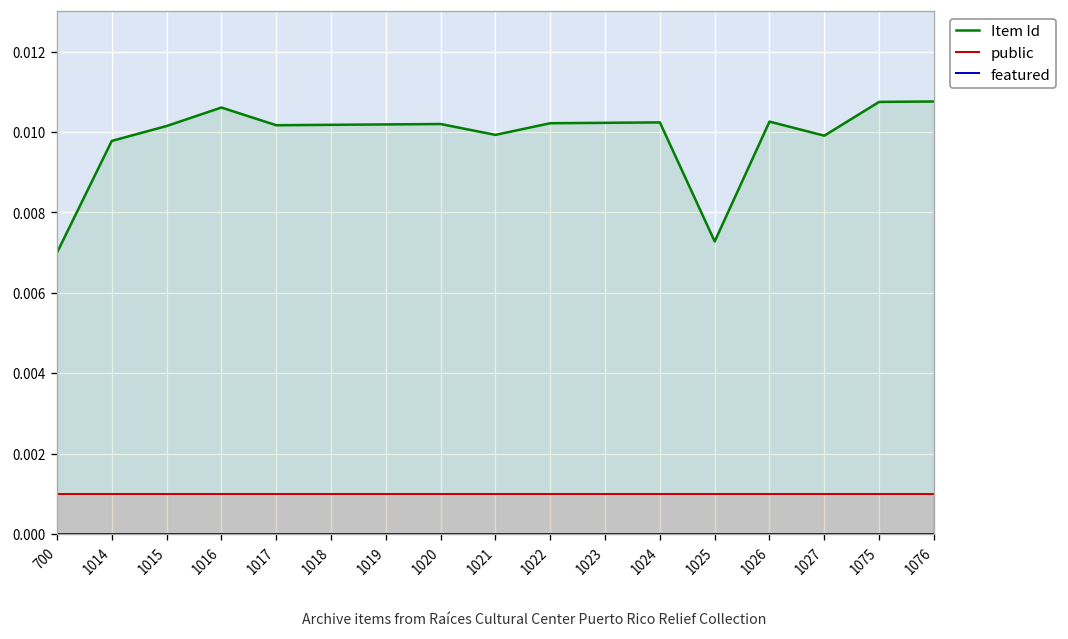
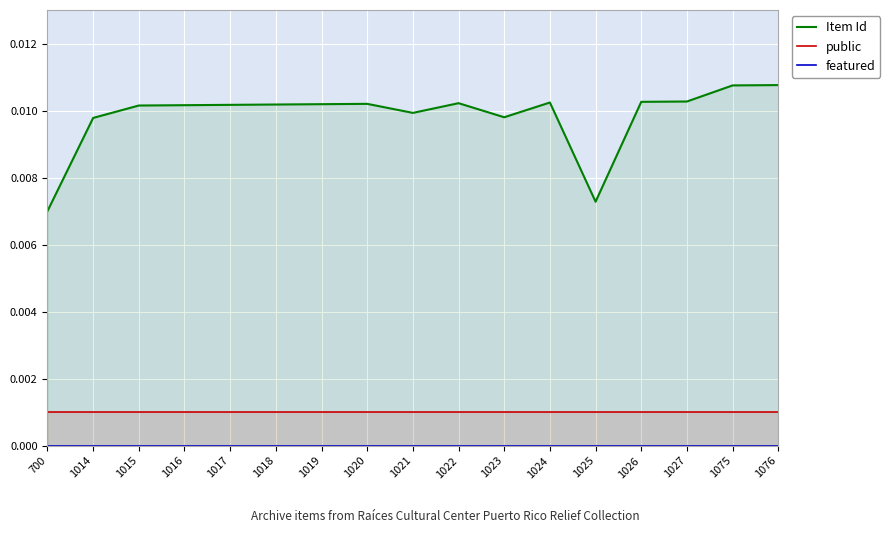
  {
    "Item Id": {
      "700": 0.0070,
      "1014": 0.0098,
      "1015": 0.0102,
-     "1016": 0.0106,
+     "1016": 0.0102,
      "1017": 0.0102,
      "1018": 0.0102,
      "1019": 0.0102,
      "1020": 0.0102,
      "1021": 0.0099,
      "1022": 0.0102,
-     "1023": 0.0102,
+     "1023": 0.0098,
      "1024": 0.0102,
      "1025": 0.0073,
      "1026": 0.0103,
-     "1027": 0.0099,
+     "1027": 0.0103,
      "1075": 0.0108,
      "1076": 0.0108
    },
    "public": {
      "700": 0.0010,
      "1014": 0.0010,
      "1015": 0.0010,
      "1016": 0.0010,
      "1017": 0.0010,
      "1018": 0.0010,
      "1019": 0.0010,
      "1020": 0.0010,
      "1021": 0.0010,
      "1022": 0.0010,
      "1023": 0.0010,
      "1024": 0.0010,
      "1025": 0.0010,
      "1026": 0.0010,
      "1027": 0.0010,
      "1075": 0.0010,
      "1076": 0.0010
    },
    "featured": {
      "700": 0.0000,
      "1014": 0.0000,
      "1015": 0.0000,
      "1016": 0.0000,
      "1017": 0.0000,
      "1018": 0.0000,
      "1019": 0.0000,
      "1020": 0.0000,
      "1021": 0.0000,
      "1022": 0.0000,
      "1023": 0.0000,
      "1024": 0.0000,
      "1025": 0.0000,
      "1026": 0.0000,
      "1027": 0.0000,
      "1075": 0.0000,
      "1076": 0.0000
    }
  }
